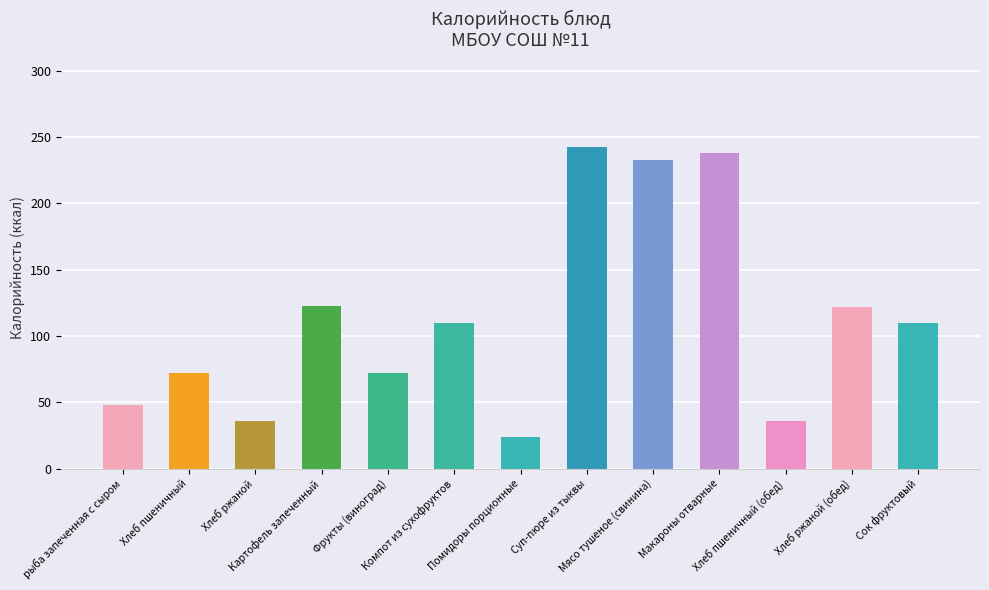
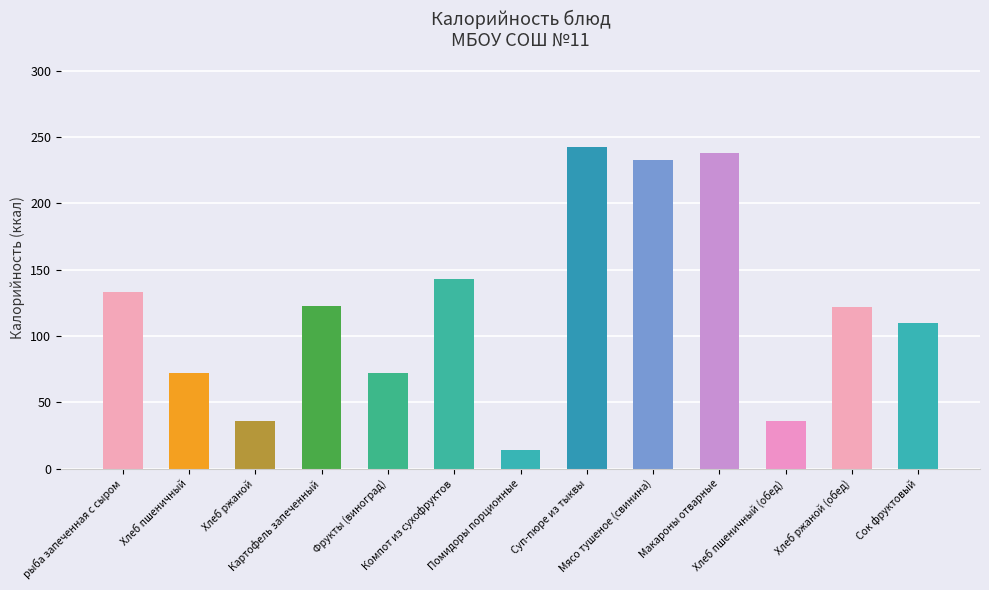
  {
-   "рыба запеченная с сыром": 48,
+   "рыба запеченная с сыром": 133,
    "Хлеб пшеничный": 72,
    "Хлеб ржаной": 36,
    "Картофель запеченный": 123,
    "Фрукты (виноград)": 72,
-   "Компот из сухофруктов": 110,
-   "Помидоры порционные": 24,
+   "Компот из сухофруктов": 143,
+   "Помидоры порционные": 14,
    "Суп-пюре из тыквы": 242,
    "Мясо тушеное (свинина)": 233,
    "Макароны отварные": 238,
    "Хлеб пшеничный (обед)": 36,
    "Хлеб ржаной (обед)": 122,
    "Сок фруктовый": 110
  }
